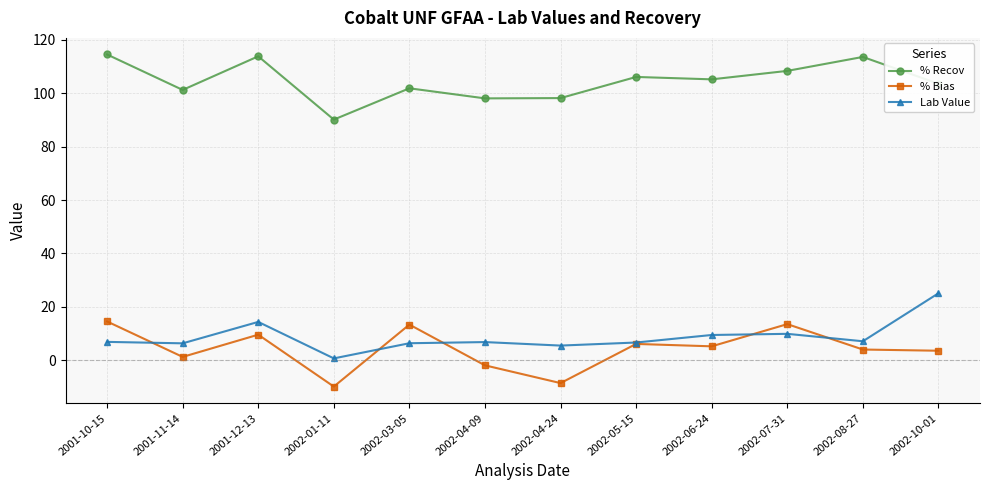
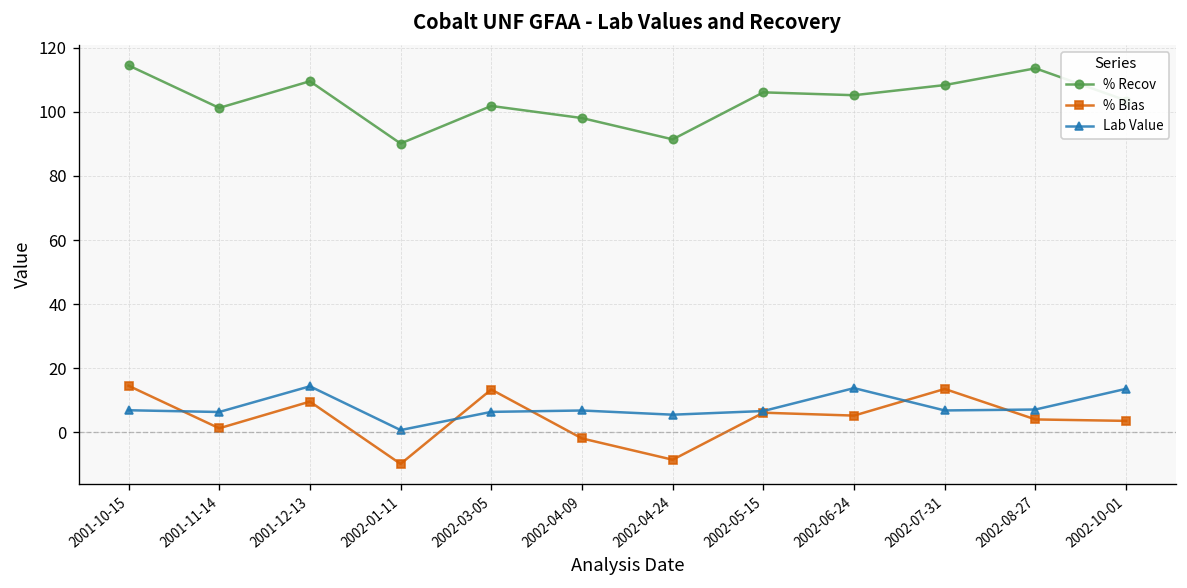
  {
    "% Recov": {
      "2001-10-15": 115,
      "2001-11-14": 101,
-     "2001-12-13": 114,
+     "2001-12-13": 110,
      "2002-01-11": 90,
      "2002-03-05": 102,
      "2002-04-09": 98,
-     "2002-04-24": 98,
+     "2002-04-24": 91,
      "2002-05-15": 106,
      "2002-06-24": 105,
      "2002-07-31": 108,
      "2002-08-27": 114
    },
    "% Bias": {
      "2001-10-15": 15,
      "2001-11-14": 1,
      "2001-12-13": 10,
      "2002-01-11": -10,
      "2002-03-05": 13,
      "2002-04-09": -2,
      "2002-04-24": -9,
      "2002-06-24": 5,
      "2002-07-31": 14,
      "2002-08-27": 4,
      "2002-10-01": 4
    },
    "Lab Value": {
      "2001-10-15": 7,
      "2001-11-14": 6,
      "2001-12-13": 14,
      "2002-01-11": 1,
      "2002-03-05": 6,
      "2002-04-09": 7,
      "2002-04-24": 5,
-     "2002-06-24": 9,
-     "2002-07-31": 10,
+     "2002-06-24": 14,
+     "2002-07-31": 7,
      "2002-08-27": 7,
-     "2002-10-01": 25
+     "2002-10-01": 14
    }
  }
